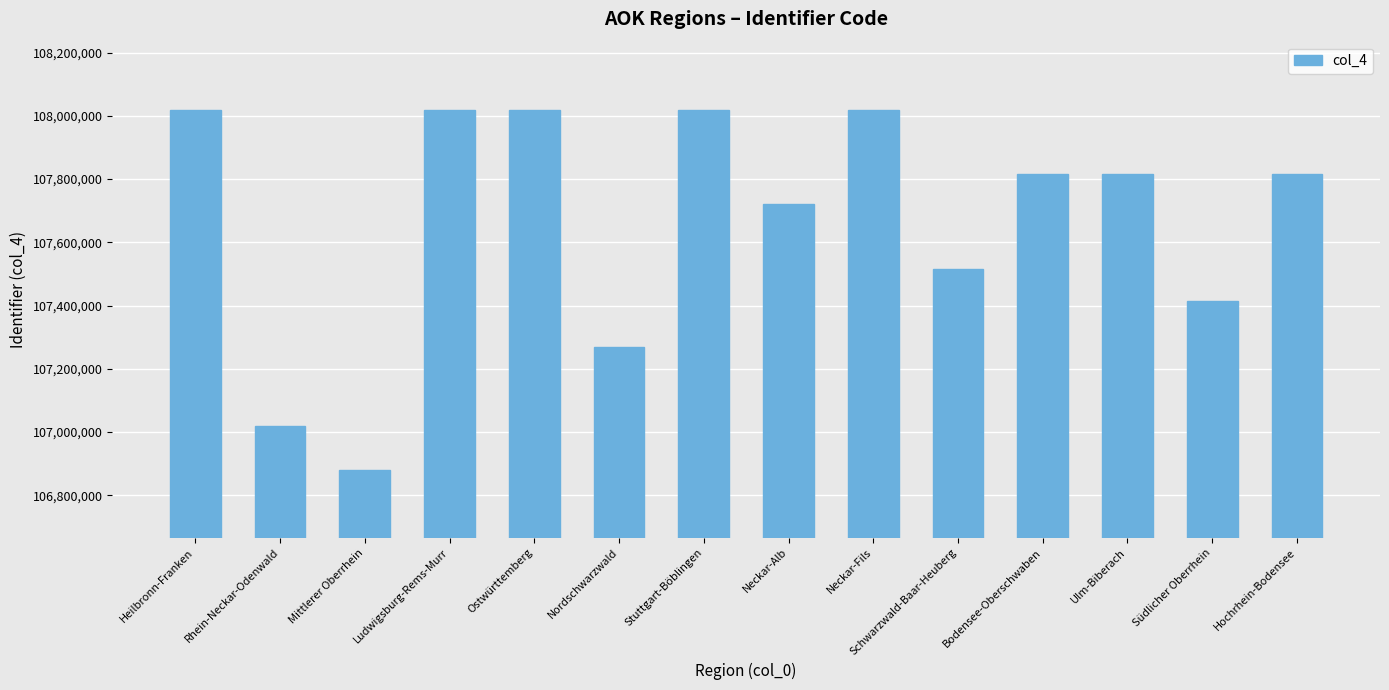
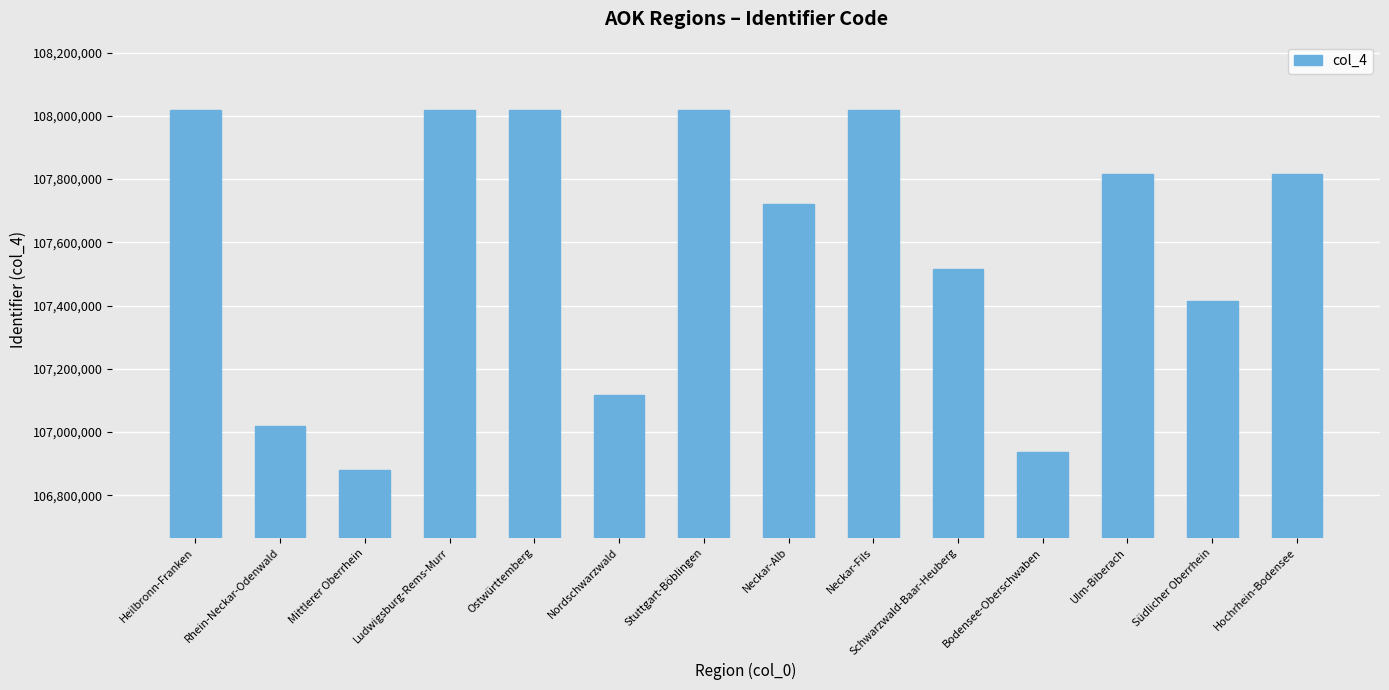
  {
    "Heilbronn-Franken": "108,020,000",
    "Rhein-Neckar-Odenwald": "107,020,000",
    "Mittlerer Oberrhein": "106,880,000",
    "Ludwigsburg-Rems-Murr": "108,020,000",
    "Ostwürttemberg": "108,020,000",
-   "Nordschwarzwald": "107,270,000",
+   "Nordschwarzwald": "107,120,000",
    "Stuttgart-Böblingen": "108,020,000",
    "Neckar-Alb": "107,720,000",
    "Neckar-Fils": "108,020,000",
    "Schwarzwald-Baar-Heuberg": "107,520,000",
-   "Bodensee-Oberschwaben": "107,820,000",
+   "Bodensee-Oberschwaben": "106,940,000",
    "Ulm-Biberach": "107,820,000",
    "Südlicher Oberrhein": "107,420,000",
    "Hochrhein-Bodensee": "107,820,000"
  }
